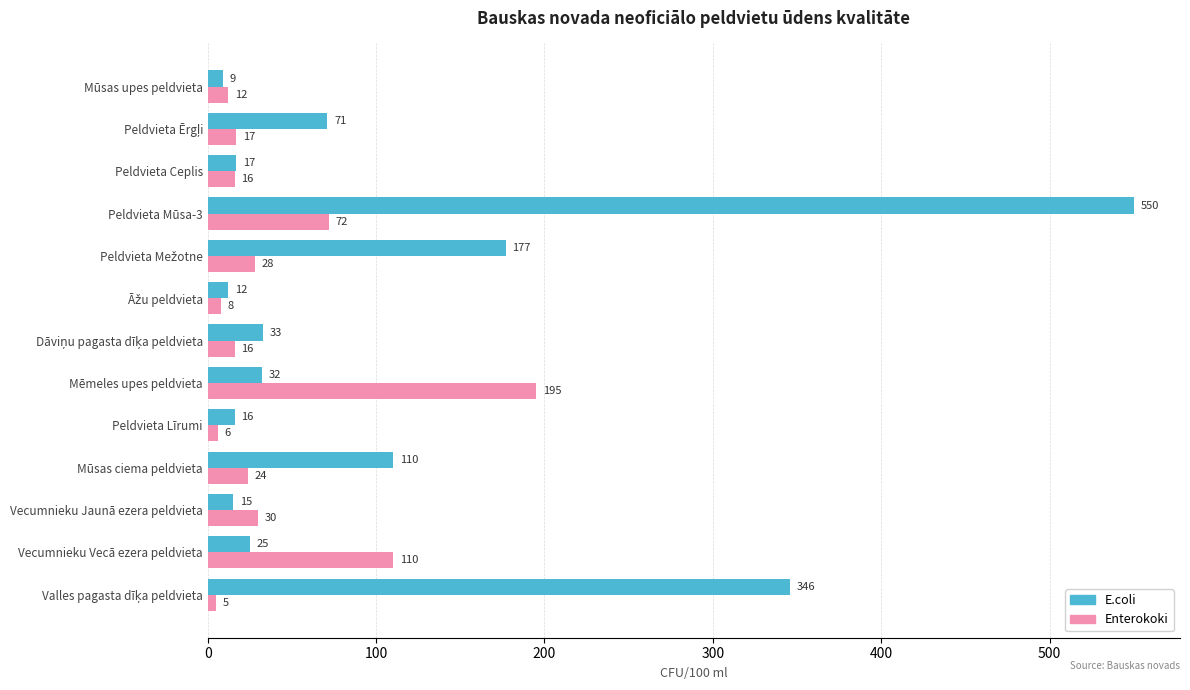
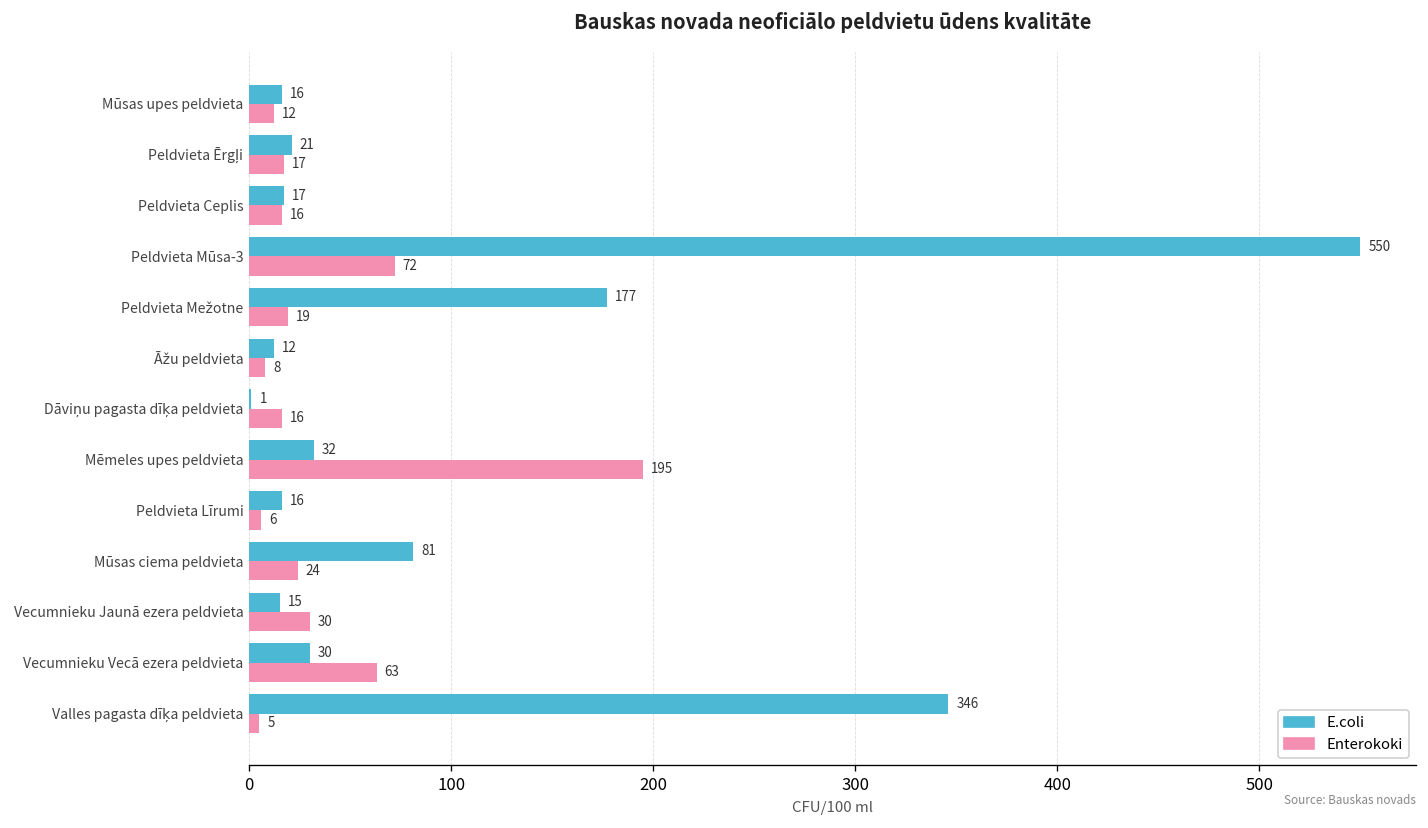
  {
    "E.coli": {
-     "Mūsas upes peldvieta": 9,
-     "Peldvieta Ērgļi": 71,
+     "Mūsas upes peldvieta": 16,
+     "Peldvieta Ērgļi": 21,
      "Peldvieta Ceplis": 17,
      "Peldvieta Mūsa-3": 550,
      "Peldvieta Mežotne": 177,
      "Āžu peldvieta": 12,
-     "Dāviņu pagasta dīķa peldvieta": 33,
+     "Dāviņu pagasta dīķa peldvieta": 1,
      "Mēmeles upes peldvieta": 32,
      "Peldvieta Līrumi": 16,
-     "Mūsas ciema peldvieta": 110,
+     "Mūsas ciema peldvieta": 81,
      "Vecumnieku Jaunā ezera peldvieta": 15,
-     "Vecumnieku Vecā ezera peldvieta": 25,
+     "Vecumnieku Vecā ezera peldvieta": 30,
      "Valles pagasta dīķa peldvieta": 346
    },
    "Enterokoki": {
      "Mūsas upes peldvieta": 12,
      "Peldvieta Ērgļi": 17,
      "Peldvieta Ceplis": 16,
      "Peldvieta Mūsa-3": 72,
-     "Peldvieta Mežotne": 28,
+     "Peldvieta Mežotne": 19,
      "Āžu peldvieta": 8,
      "Dāviņu pagasta dīķa peldvieta": 16,
      "Mēmeles upes peldvieta": 195,
      "Peldvieta Līrumi": 6,
      "Mūsas ciema peldvieta": 24,
      "Vecumnieku Jaunā ezera peldvieta": 30,
-     "Vecumnieku Vecā ezera peldvieta": 110,
+     "Vecumnieku Vecā ezera peldvieta": 63,
      "Valles pagasta dīķa peldvieta": 5
    }
  }
